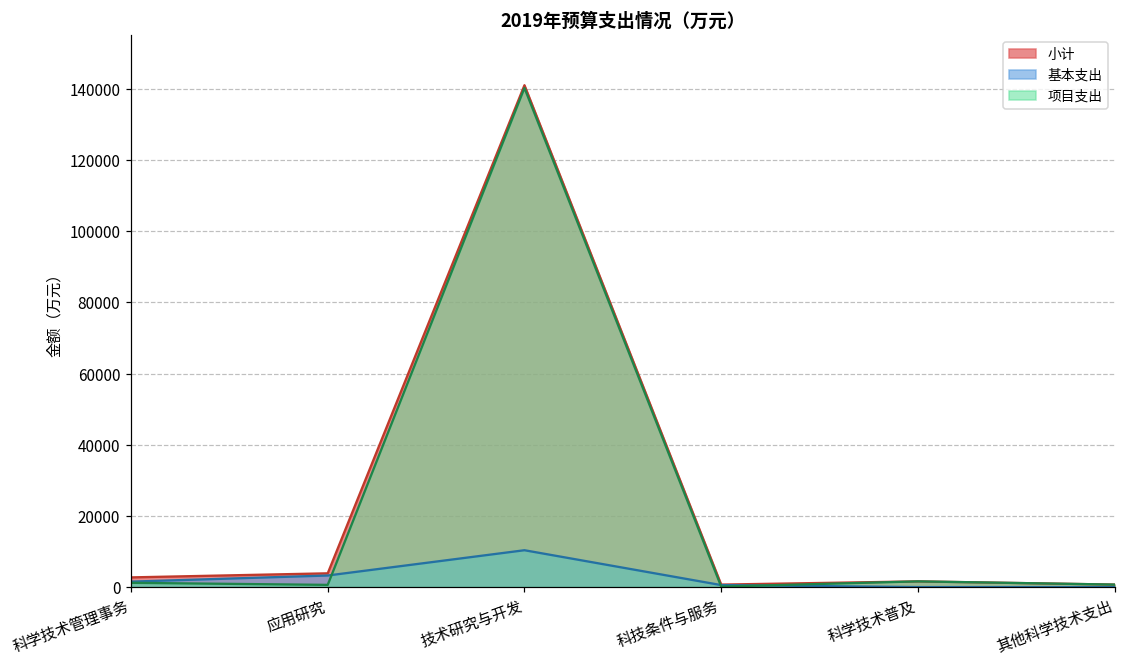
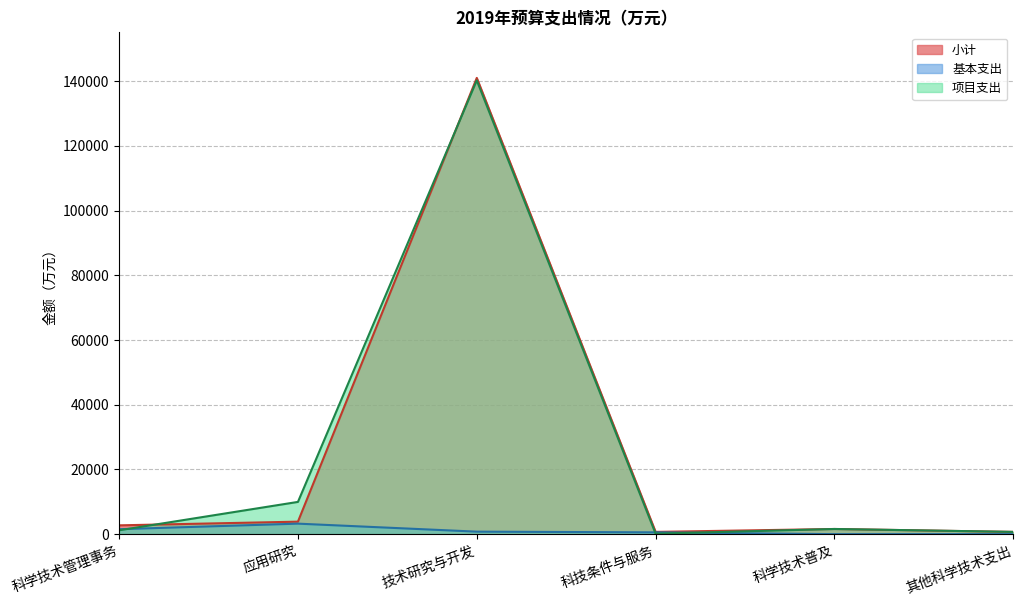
  {
    "小计": {
      "科学技术管理事务": 3000
    },
    "基本支出": {
-     "技术研究与开发": 10000,
+     "技术研究与开发": 1000,
      "科学技术普及": 0
    },
    "项目支出": {
-     "应用研究": 1000
+     "应用研究": 10000
    }
  }
